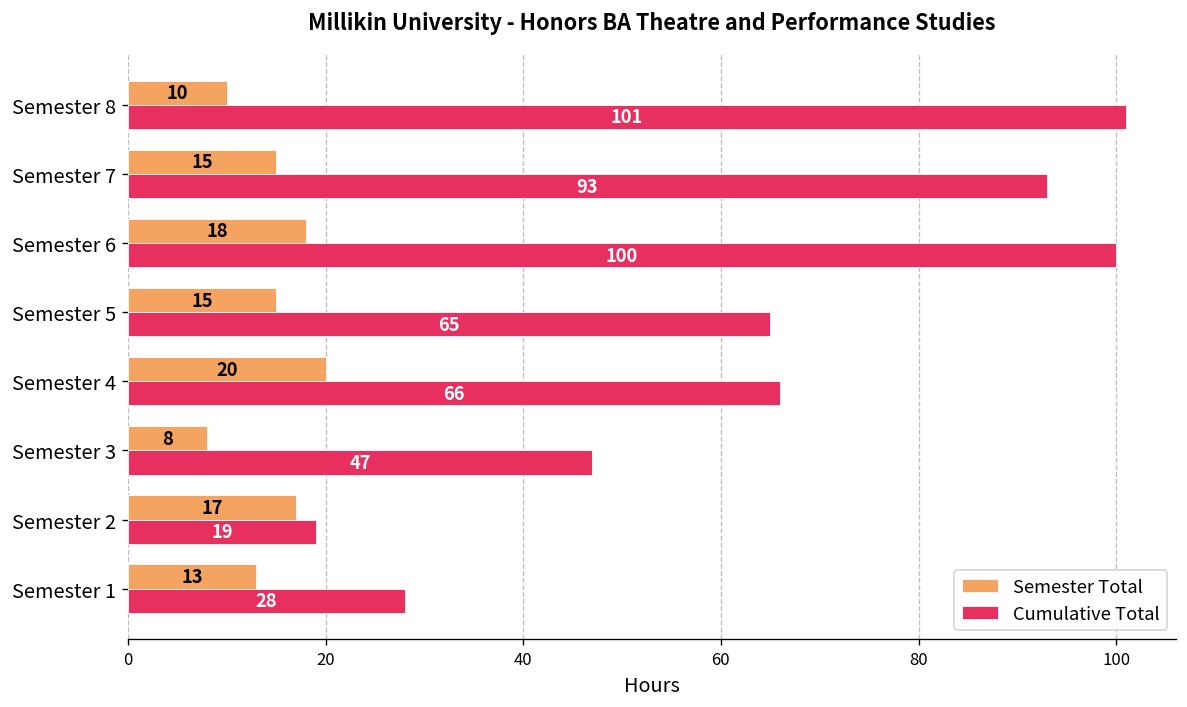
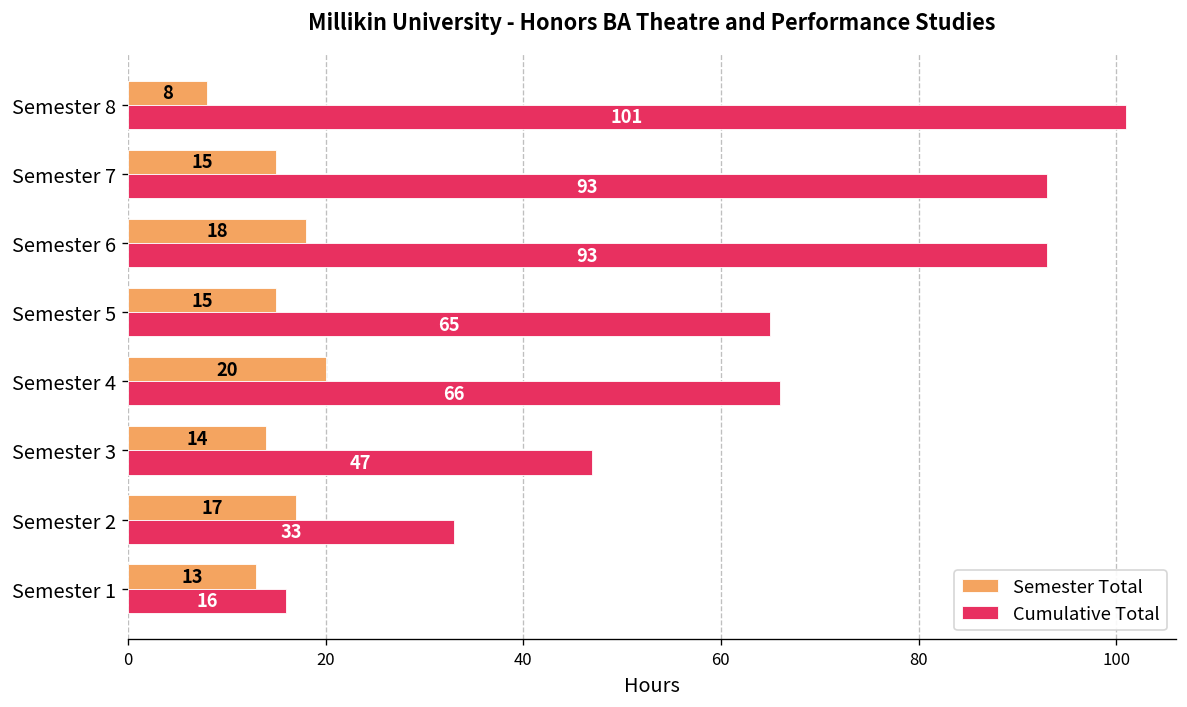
  {
    "Semester Total": {
-     "Semester 8": 10,
+     "Semester 8": 8,
      "Semester 7": 15,
      "Semester 6": 18,
      "Semester 5": 15,
      "Semester 4": 20,
-     "Semester 3": 8,
+     "Semester 3": 14,
      "Semester 2": 17,
      "Semester 1": 13
    },
    "Cumulative Total": {
      "Semester 8": 101,
      "Semester 7": 93,
-     "Semester 6": 100,
+     "Semester 6": 93,
      "Semester 5": 65,
      "Semester 4": 66,
      "Semester 3": 47,
-     "Semester 2": 19,
-     "Semester 1": 28
+     "Semester 2": 33,
+     "Semester 1": 16
    }
  }
